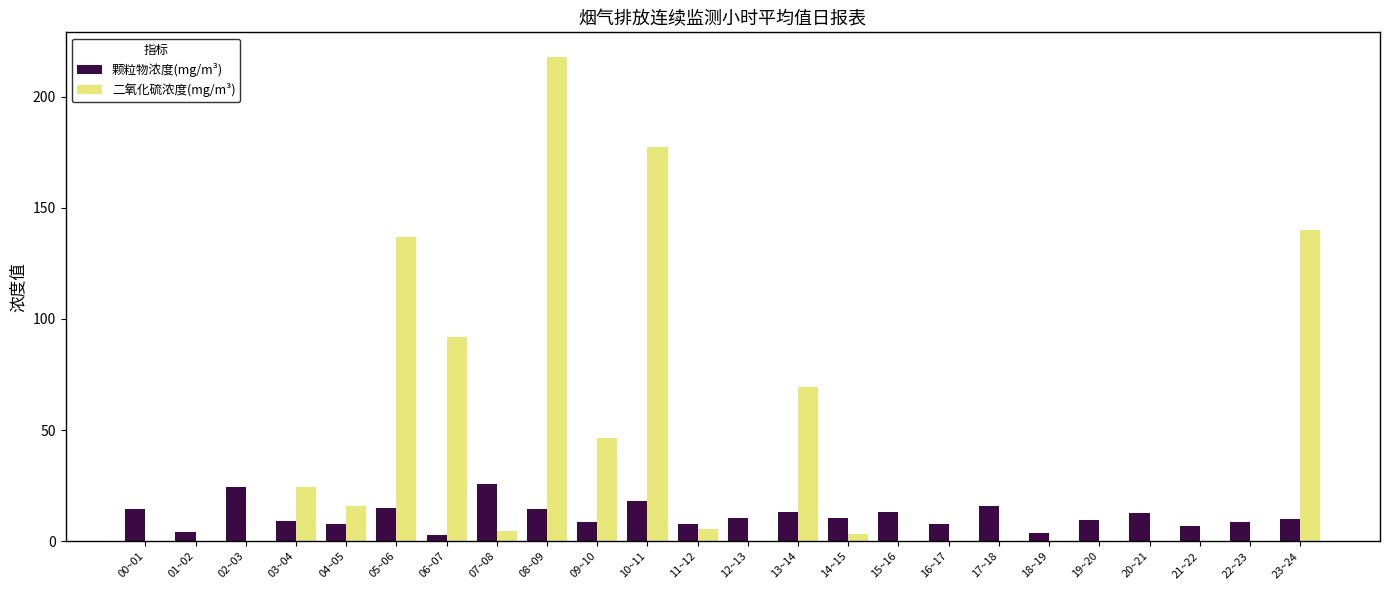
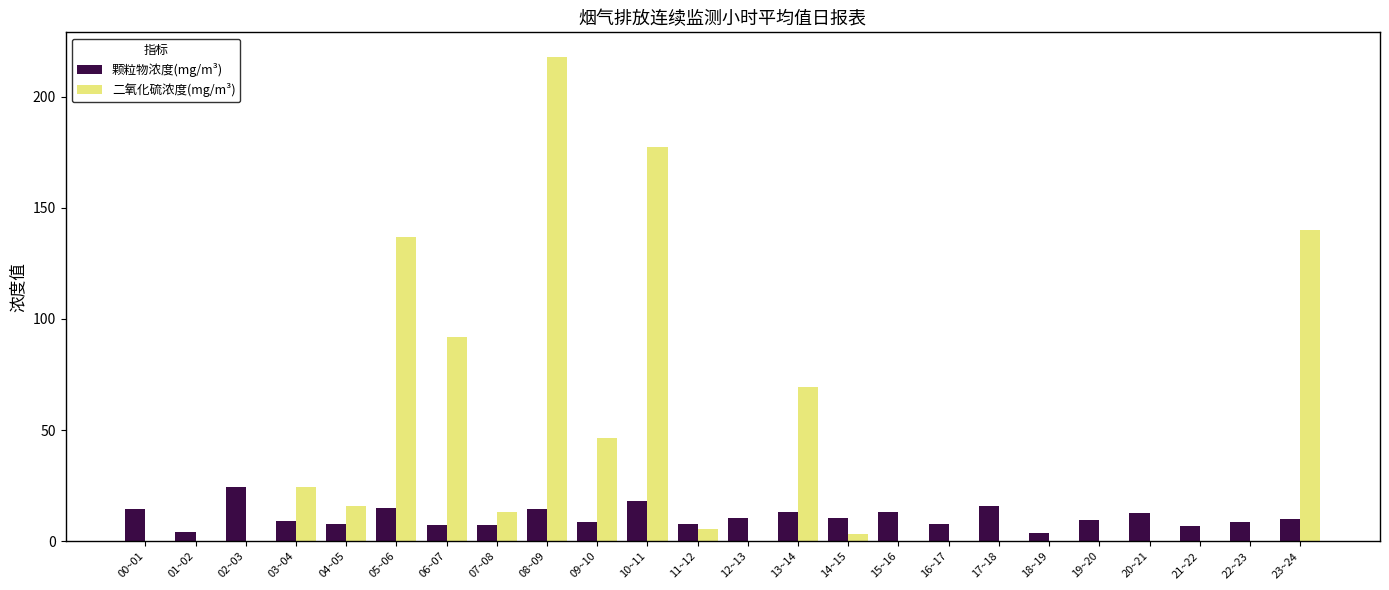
  {
    "颗粒物浓度(mg/m³)": {
      "00~01": 14,
      "01~02": 4,
      "02~03": 24,
      "03~04": 9,
      "04~05": 8,
      "05~06": 15,
-     "06~07": 3,
-     "07~08": 26,
+     "06~07": 7,
+     "07~08": 7,
      "08~09": 15,
      "09~10": 9,
      "10~11": 18,
      "11~12": 8,
      "12~13": 10,
      "13~14": 13,
      "14~15": 11,
      "15~16": 13,
      "16~17": 8,
      "17~18": 16,
      "18~19": 4,
      "19~20": 9,
      "20~21": 13,
      "21~22": 7,
      "22~23": 9,
      "23~24": 10
    },
    "二氧化硫浓度(mg/m³)": {
      "00~01": 0,
      "01~02": 0,
      "02~03": 0,
      "03~04": 25,
      "04~05": 16,
      "05~06": 137,
      "06~07": 92,
-     "07~08": 5,
+     "07~08": 13,
      "08~09": 218,
      "09~10": 47,
      "10~11": 177,
      "11~12": 5,
      "13~14": 69,
      "14~15": 3,
      "16~17": 0,
      "18~19": 0,
      "19~20": 0,
      "20~21": 0,
      "21~22": 0,
      "22~23": 0,
      "23~24": 140
    }
  }
